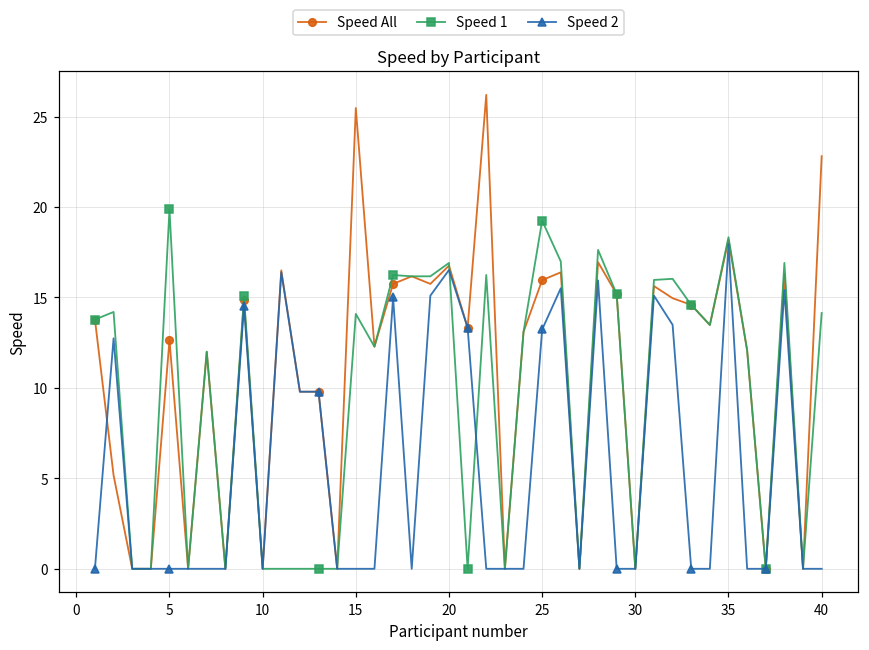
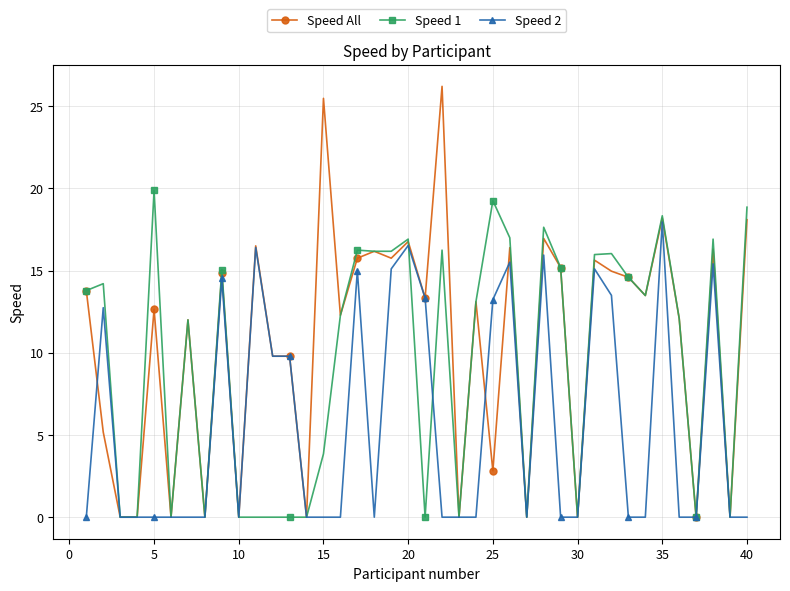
  {
    "Speed All": {
      "5": 12.6,
      "15": 25.5,
-     "25": 16.0,
-     "40": 22.8
+     "25": 2.8,
+     "40": 18.1
    },
    "Speed 1": {
      "5": 19.9,
-     "15": 14.1,
+     "15": 3.9,
      "25": 19.3,
-     "40": 14.1
+     "40": 18.9
    },
    "Speed 2": {
      "5": 0.0,
      "15": 0.0,
      "20": 16.5,
      "25": 13.2,
      "35": 18.0,
      "40": 0.0
    }
  }
